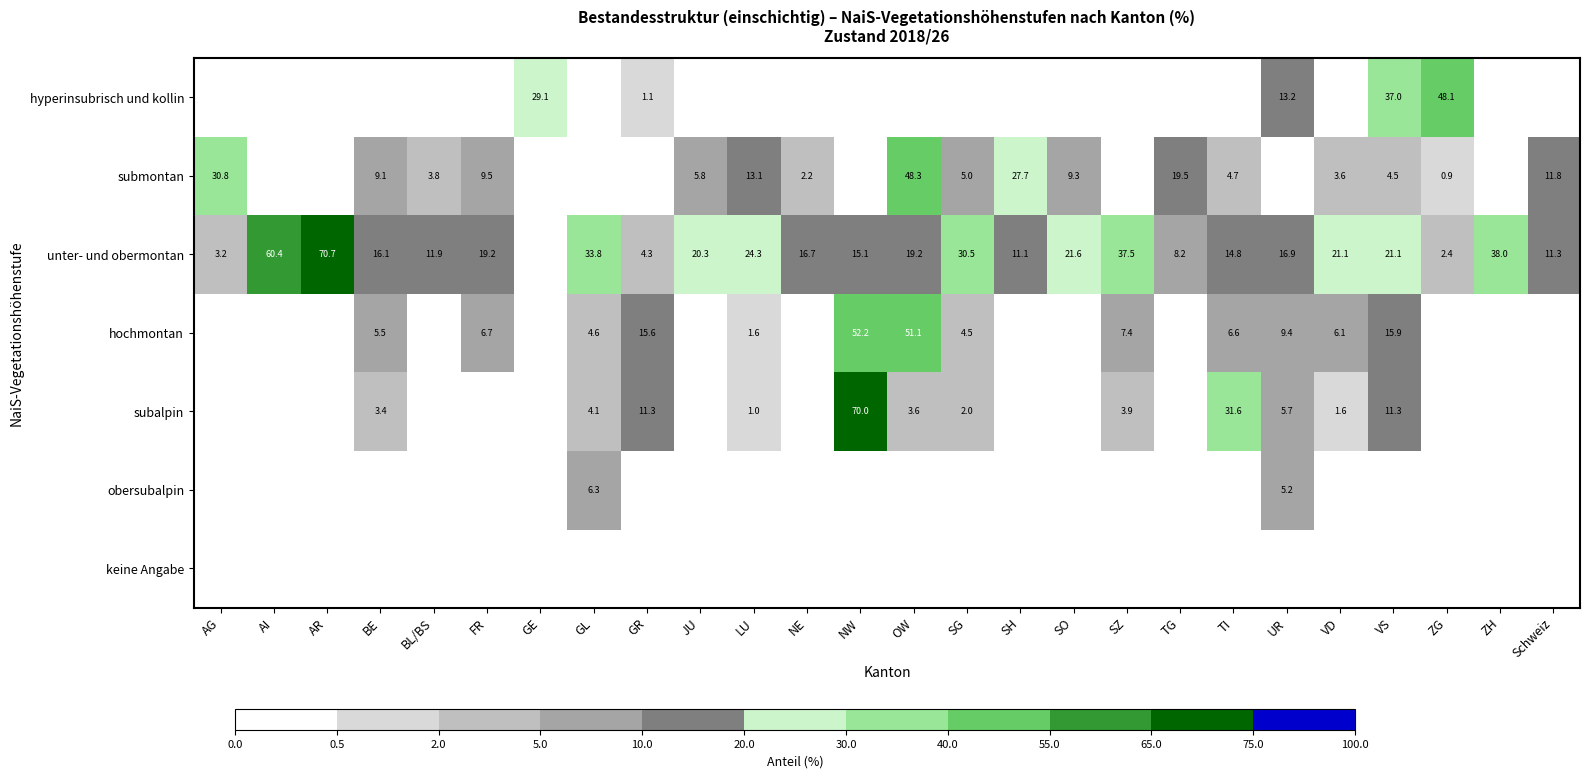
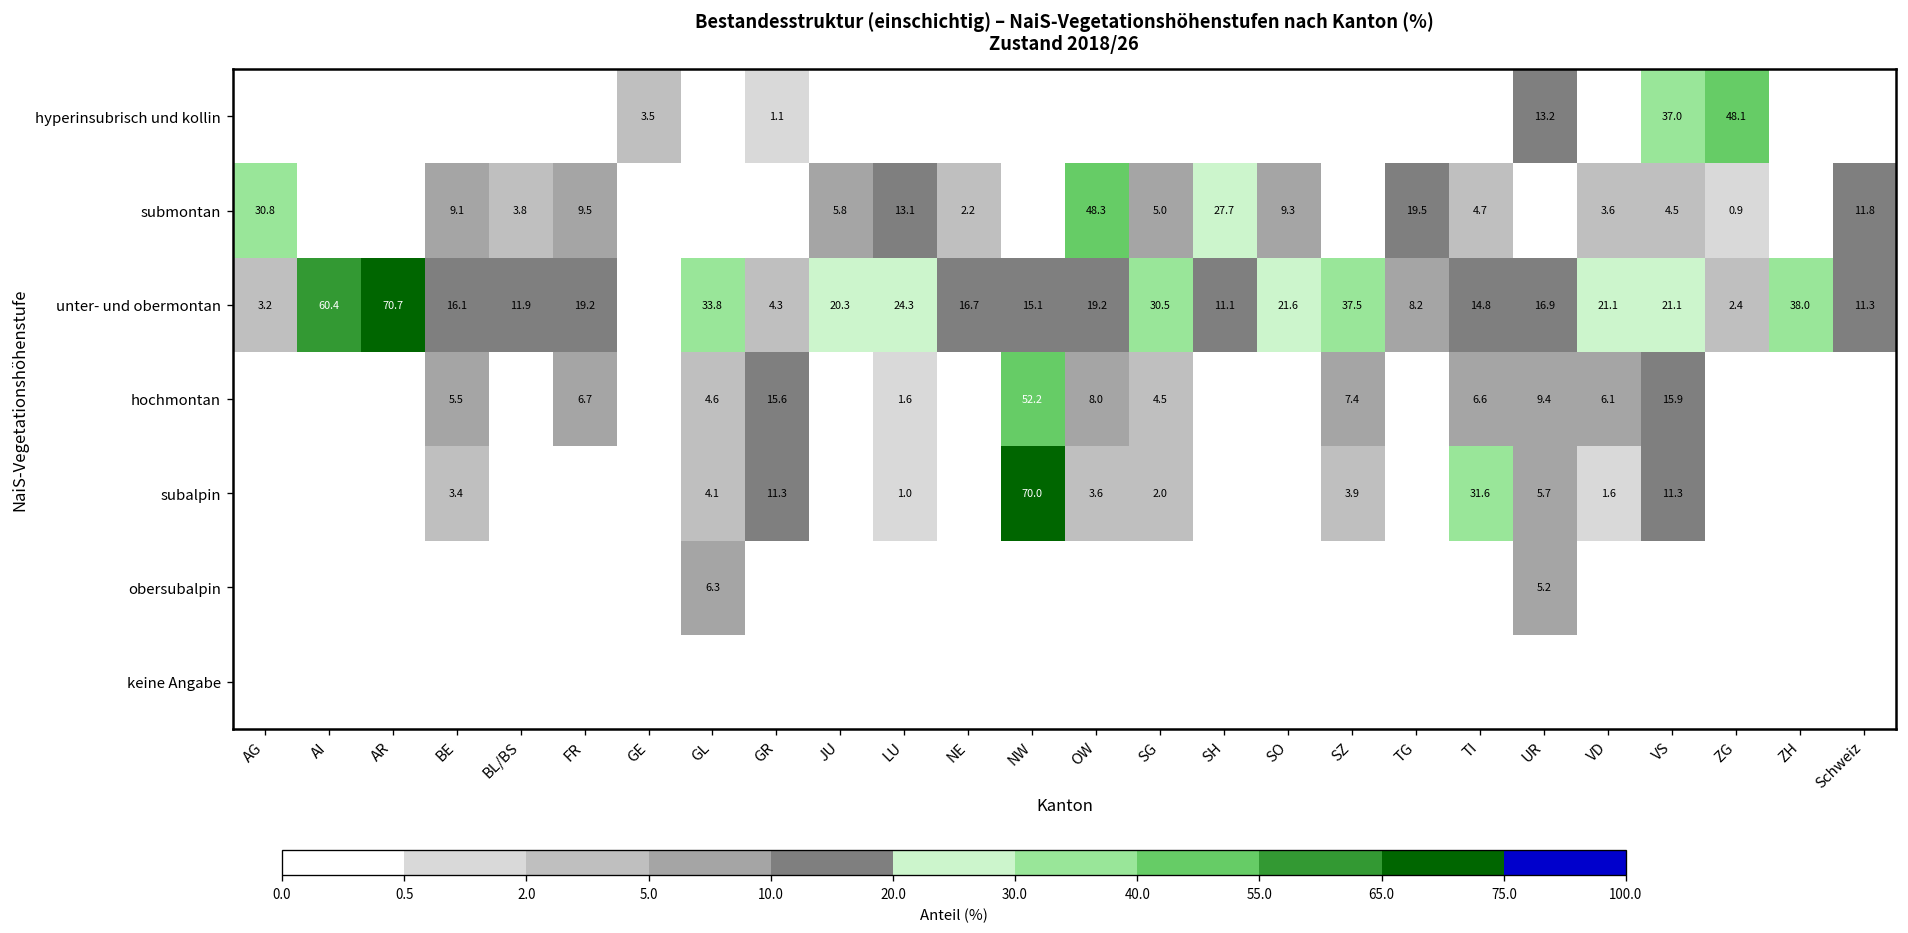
  {
    "Bestandesstruktur (einschichtig) – NaiS-Vegetationshöhenstufen nach Kanton (%) Zustand 2018/26": {
      "hyperinsubrisch und kollin": {
-       "GE": 29.1,
+       "GE": 3.5,
        "GR": 1.1,
        "UR": 13.2,
        "VS": 37.0,
        "ZG": 48.1
      },
      "submontan": {
        "AG": 30.8,
        "BE": 9.1,
        "BL/BS": 3.8,
        "FR": 9.5,
        "JU": 5.8,
        "LU": 13.1,
        "NE": 2.2,
        "OW": 48.3,
        "SG": 5.0,
        "SH": 27.7,
        "SO": 9.3,
        "TG": 19.5,
        "TI": 4.7,
        "VD": 3.6,
        "VS": 4.5,
        "ZG": 0.9,
        "Schweiz": 11.8
      },
      "unter- und obermontan": {
        "AG": 3.2,
        "AI": 60.4,
        "AR": 70.7,
        "BE": 16.1,
        "BL/BS": 11.9,
        "FR": 19.2,
        "GL": 33.8,
        "GR": 4.3,
        "JU": 20.3,
        "LU": 24.3,
        "NE": 16.7,
        "NW": 15.1,
        "OW": 19.2,
        "SG": 30.5,
        "SH": 11.1,
        "SO": 21.6,
        "SZ": 37.5,
        "TG": 8.2,
        "TI": 14.8,
        "UR": 16.9,
        "VD": 21.1,
        "VS": 21.1,
        "ZG": 2.4,
        "ZH": 38.0,
        "Schweiz": 11.3
      },
      "hochmontan": {
        "BE": 5.5,
        "FR": 6.7,
        "GL": 4.6,
        "GR": 15.6,
        "LU": 1.6,
        "NW": 52.2,
-       "OW": 51.1,
+       "OW": 8.0,
        "SG": 4.5,
        "SZ": 7.4,
        "TI": 6.6,
        "UR": 9.4,
        "VD": 6.1,
        "VS": 15.9
      },
      "subalpin": {
        "BE": 3.4,
        "GL": 4.1,
        "GR": 11.3,
        "LU": 1.0,
        "NW": 70.0,
        "OW": 3.6,
        "SG": 2.0,
        "SZ": 3.9,
        "TI": 31.6,
        "UR": 5.7,
        "VD": 1.6,
        "VS": 11.3
      },
      "obersubalpin": {
        "GL": 6.3,
        "UR": 5.2
      }
    }
  }
